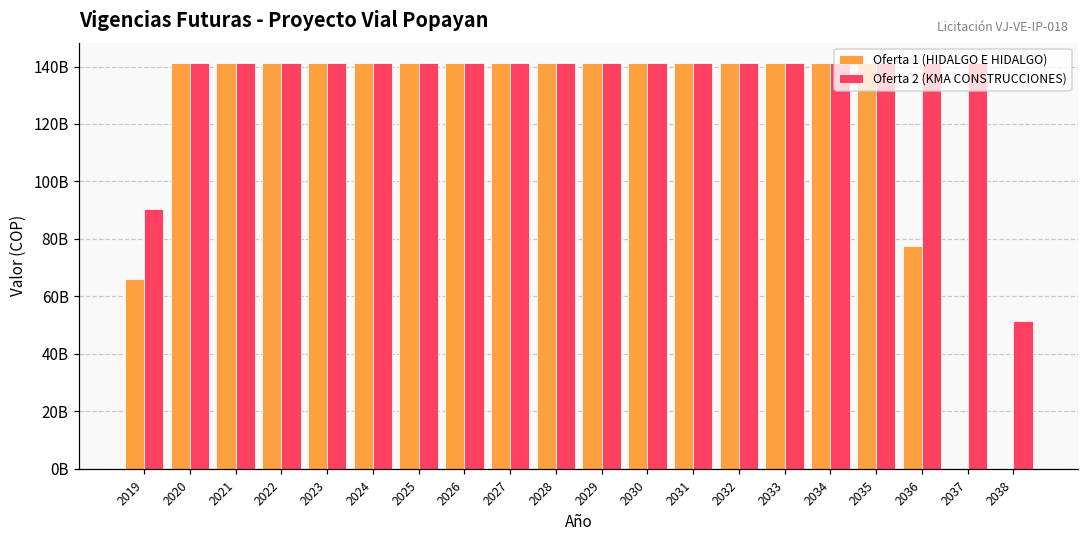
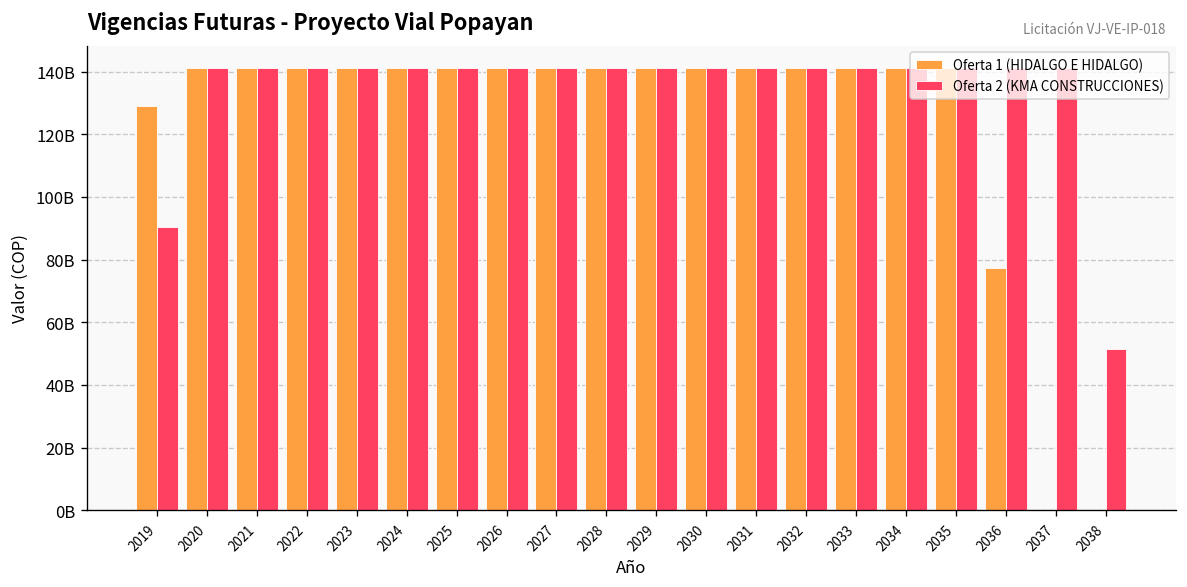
  {
    "Oferta 1 (HIDALGO E HIDALGO)": {
-     "2019": 66000000000,
+     "2019": 129000000000,
      "2020": 141000000000,
      "2021": 141000000000,
      "2022": 141000000000,
      "2023": 141000000000,
      "2024": 141000000000,
      "2025": 141000000000,
      "2026": 141000000000,
      "2027": 141000000000,
      "2028": 141000000000,
      "2029": 141000000000,
      "2030": 141000000000,
      "2031": 141000000000,
      "2032": 141000000000,
      "2033": 141000000000,
      "2034": 141000000000,
      "2036": 77000000000,
      "2037": 0,
      "2038": 0
    },
    "Oferta 2 (KMA CONSTRUCCIONES)": {
      "2019": 90000000000,
      "2020": 141000000000,
      "2021": 141000000000,
      "2022": 141000000000,
      "2023": 141000000000,
      "2024": 141000000000,
      "2025": 141000000000,
      "2026": 141000000000,
      "2027": 141000000000,
      "2028": 141000000000,
      "2029": 141000000000,
      "2030": 141000000000,
      "2031": 141000000000,
      "2032": 141000000000,
      "2033": 141000000000,
      "2038": 51000000000
    }
  }
